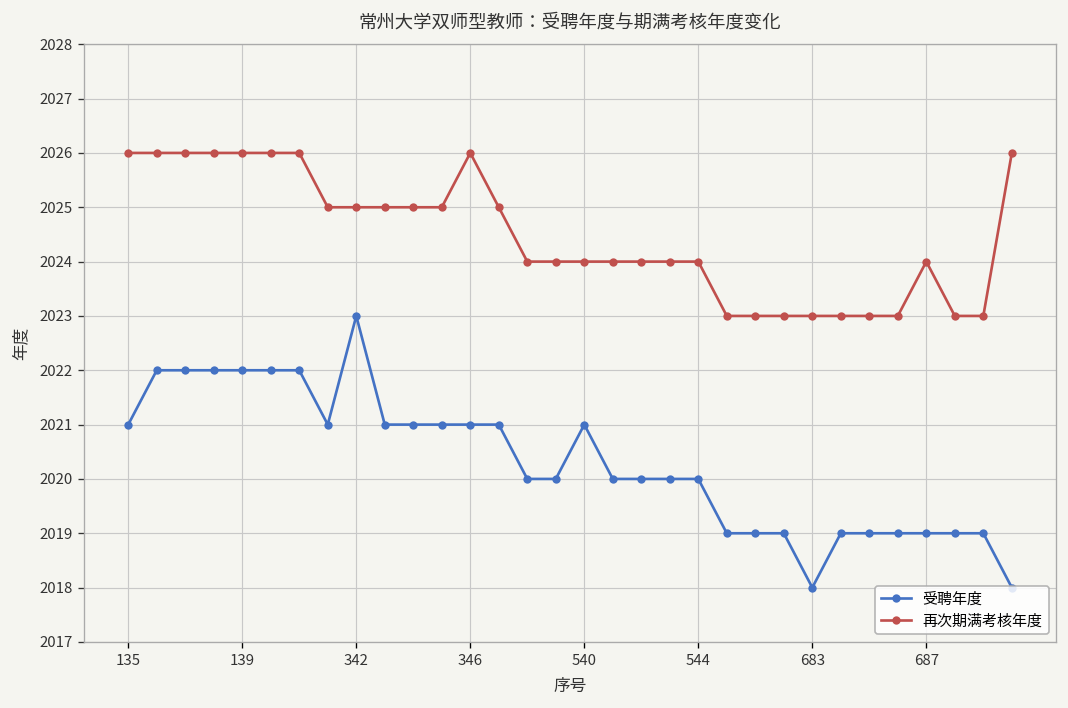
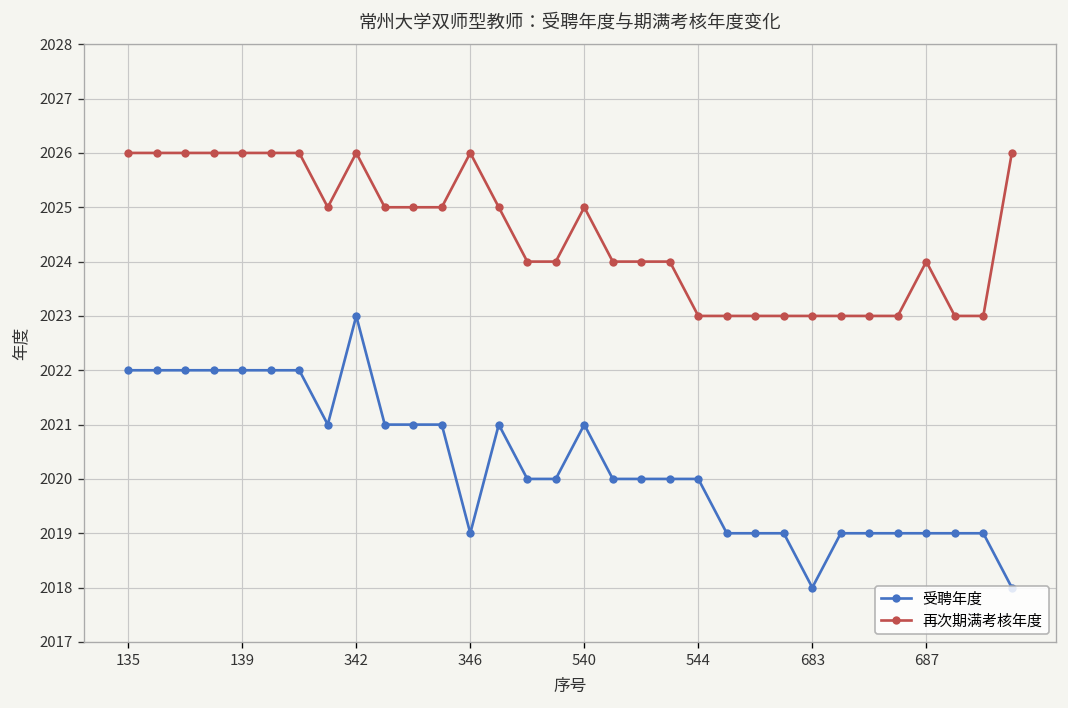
  {
    "受聘年度": {
-     "135": 2021,
+     "135": 2022,
      "139": 2022,
      "342": 2023,
-     "346": 2021,
+     "346": 2019,
      "540": 2021,
      "544": 2020,
      "683": 2018,
      "687": 2019
    },
    "再次期满考核年度": {
      "135": 2026,
      "139": 2026,
-     "342": 2025,
+     "342": 2026,
      "346": 2026,
-     "540": 2024,
-     "544": 2024,
+     "540": 2025,
+     "544": 2023,
      "683": 2023,
      "687": 2024
    }
  }
